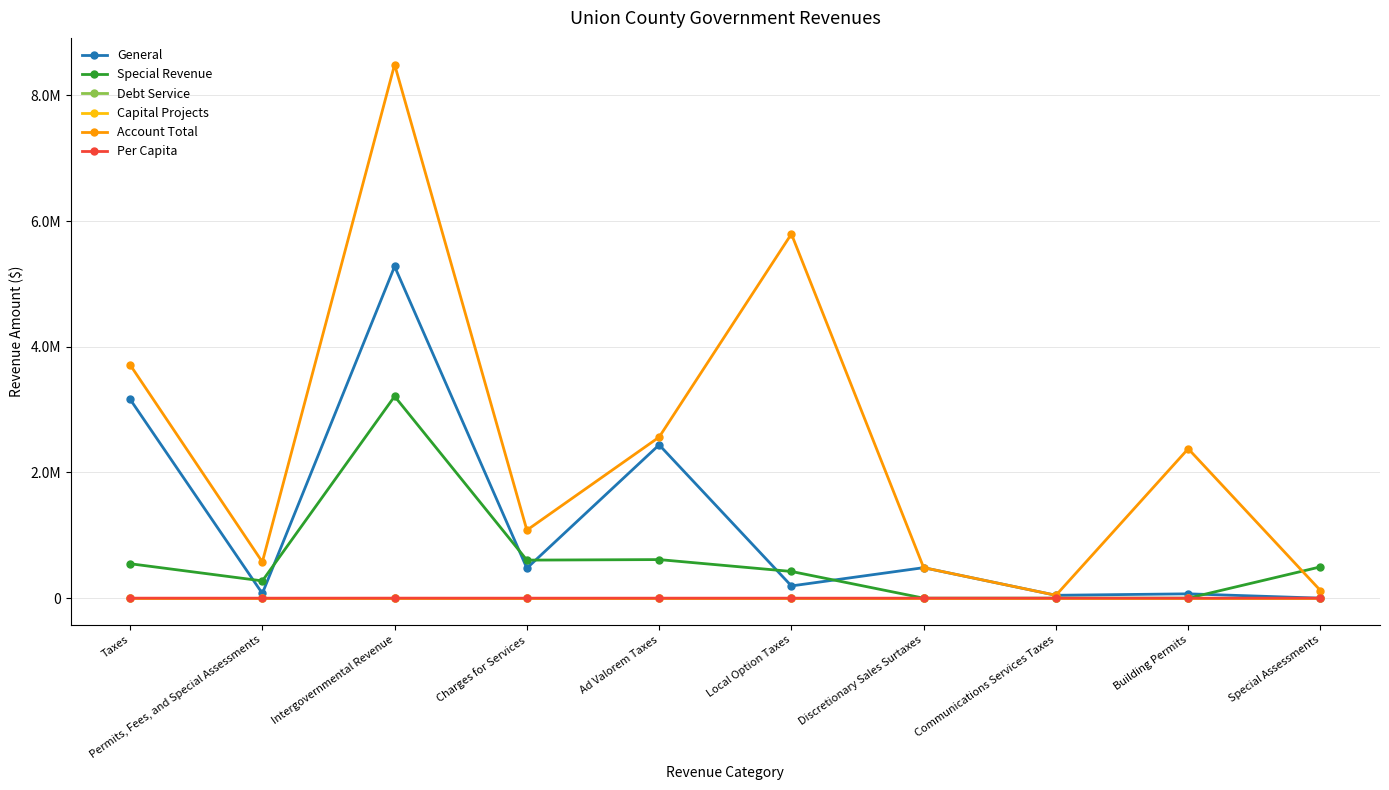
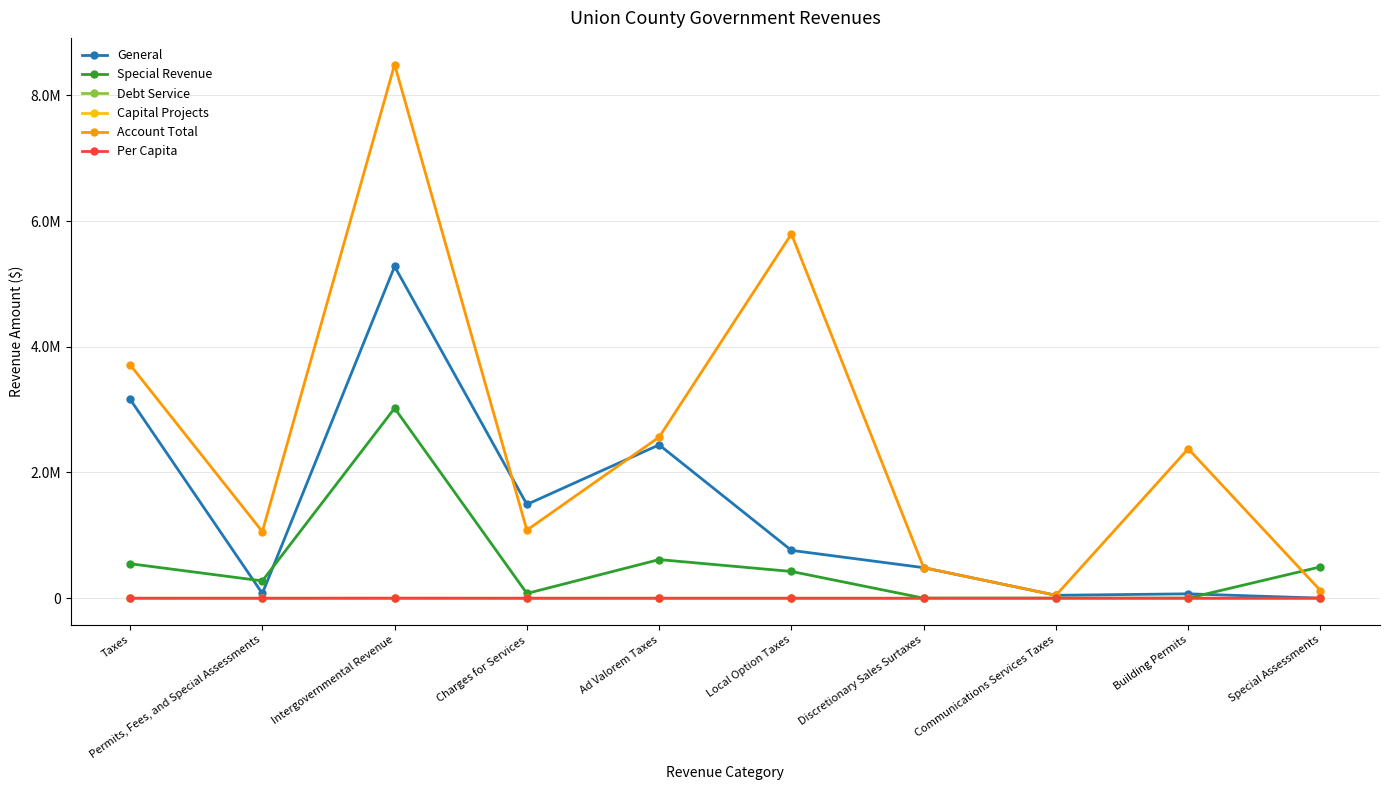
  {
    "General": {
      "Taxes": 3200000,
      "Permits, Fees, and Special Assessments": 100000,
      "Intergovernmental Revenue": 5300000,
-     "Charges for Services": 500000,
+     "Charges for Services": 1500000,
      "Ad Valorem Taxes": 2400000,
-     "Local Option Taxes": 200000,
+     "Local Option Taxes": 800000,
      "Building Permits": 100000
    },
    "Special Revenue": {
      "Taxes": 500000,
      "Permits, Fees, and Special Assessments": 300000,
-     "Intergovernmental Revenue": 3200000,
-     "Charges for Services": 600000,
+     "Intergovernmental Revenue": 3000000,
+     "Charges for Services": 100000,
      "Ad Valorem Taxes": 600000,
      "Local Option Taxes": 400000,
      "Special Assessments": 500000
    },
    "Per Capita": {
      "Taxes": 0,
      "Permits, Fees, and Special Assessments": 0,
      "Intergovernmental Revenue": 0,
      "Charges for Services": 0,
      "Ad Valorem Taxes": 0,
      "Local Option Taxes": 0
    },
    "Account Total": {
      "Taxes": 3700000,
-     "Permits, Fees, and Special Assessments": 600000,
+     "Permits, Fees, and Special Assessments": 1100000,
      "Intergovernmental Revenue": 8500000,
      "Charges for Services": 1100000,
      "Ad Valorem Taxes": 2600000,
      "Local Option Taxes": 5800000,
      "Building Permits": 2400000,
      "Special Assessments": 100000
    }
  }
